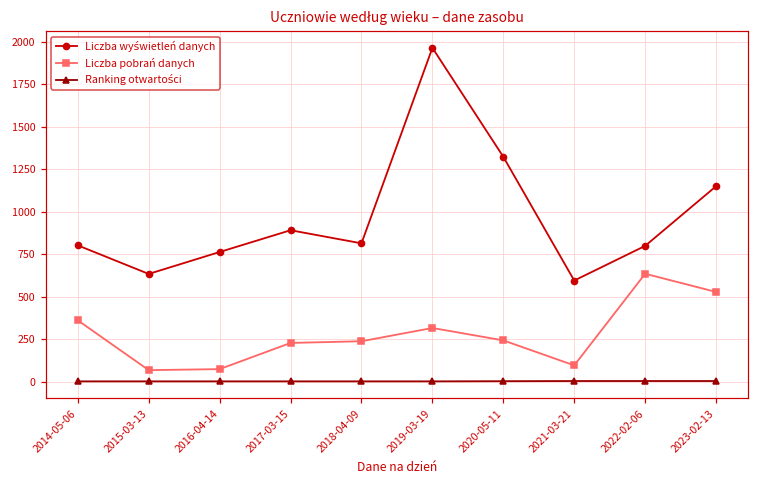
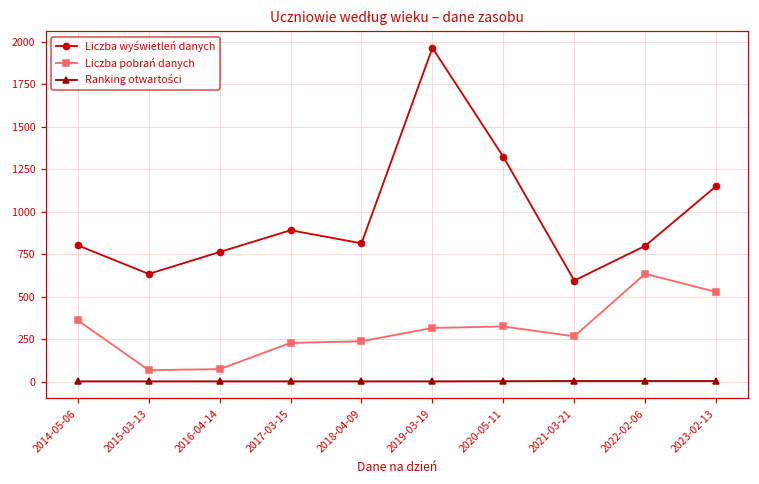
  {
    "Liczba pobrań danych": {
      "2014-05-06": 360,
      "2015-03-13": 70,
      "2016-04-14": 70,
      "2017-03-15": 230,
      "2018-04-09": 240,
      "2019-03-19": 320,
-     "2020-05-11": 240,
-     "2021-03-21": 100,
+     "2020-05-11": 330,
+     "2021-03-21": 270,
      "2022-02-06": 640,
      "2023-02-13": 530
    }
  }
